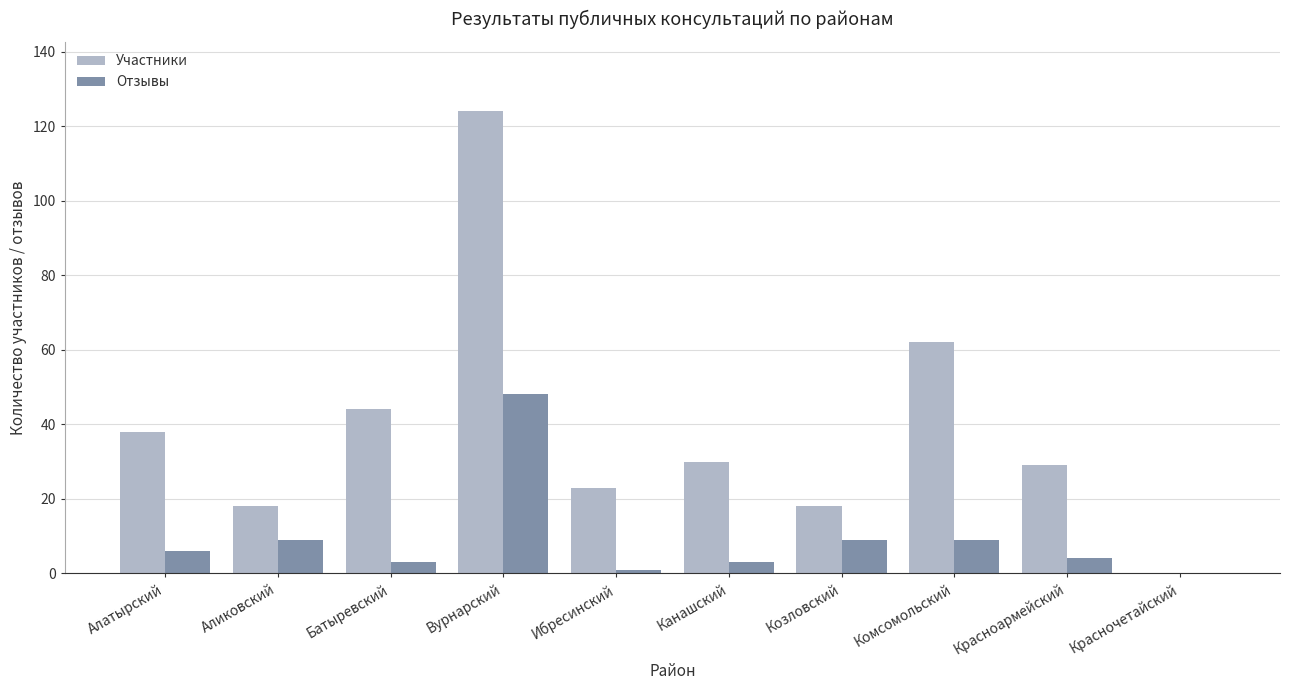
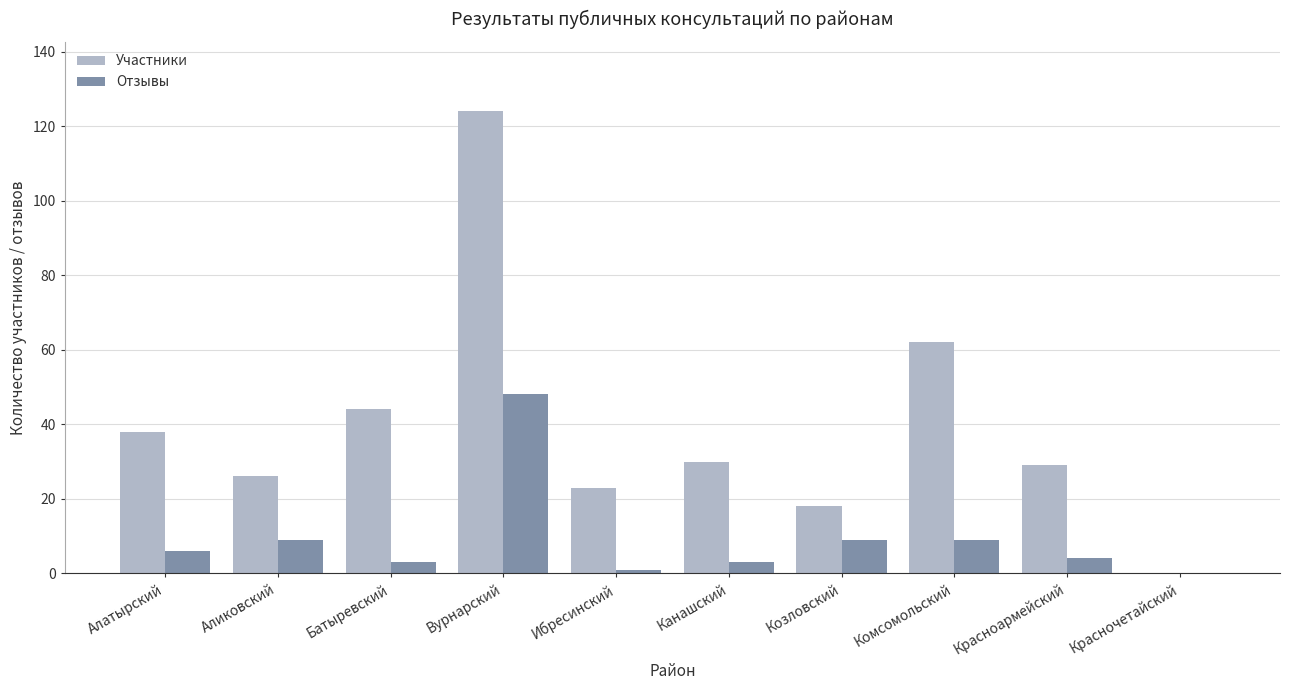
  {
    "Участники": {
      "Алатырский": 38,
-     "Аликовский": 18,
+     "Аликовский": 26,
      "Батыревский": 44,
      "Вурнарский": 124,
      "Ибресинский": 23,
      "Канашский": 30,
      "Козловский": 18,
      "Комсомольский": 62,
      "Красноармейский": 29,
      "Красночетайский": 0
    },
    "Отзывы": {
      "Алатырский": 6,
      "Аликовский": 9,
      "Батыревский": 3,
      "Вурнарский": 48,
      "Ибресинский": 1,
      "Канашский": 3,
      "Козловский": 9,
      "Комсомольский": 9,
      "Красноармейский": 4,
      "Красночетайский": 0
    }
  }
